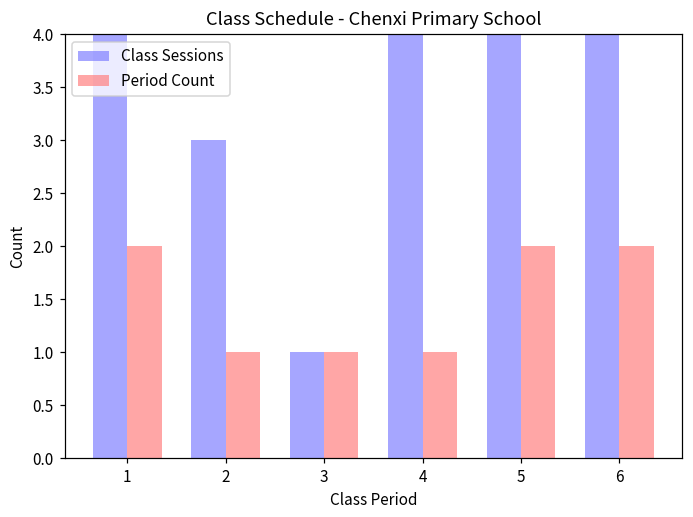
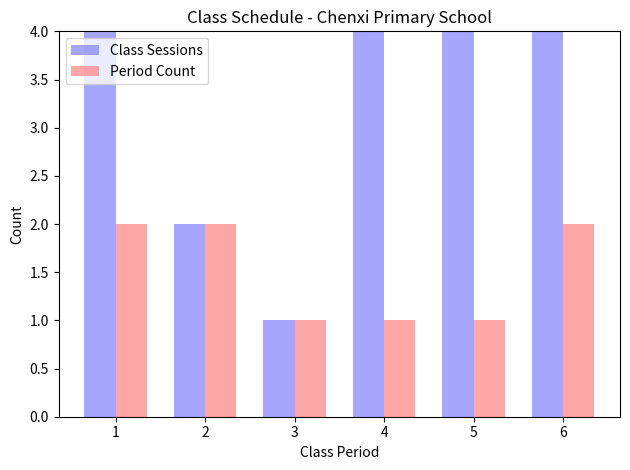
  {
    "Class Sessions": {
      "1": 4,
-     "2": 3,
+     "2": 2,
      "3": 1,
      "4": 4
    },
    "Period Count": {
      "1": 2,
-     "2": 1,
+     "2": 2,
      "3": 1,
      "4": 1,
-     "5": 2,
+     "5": 1,
      "6": 2
    }
  }
